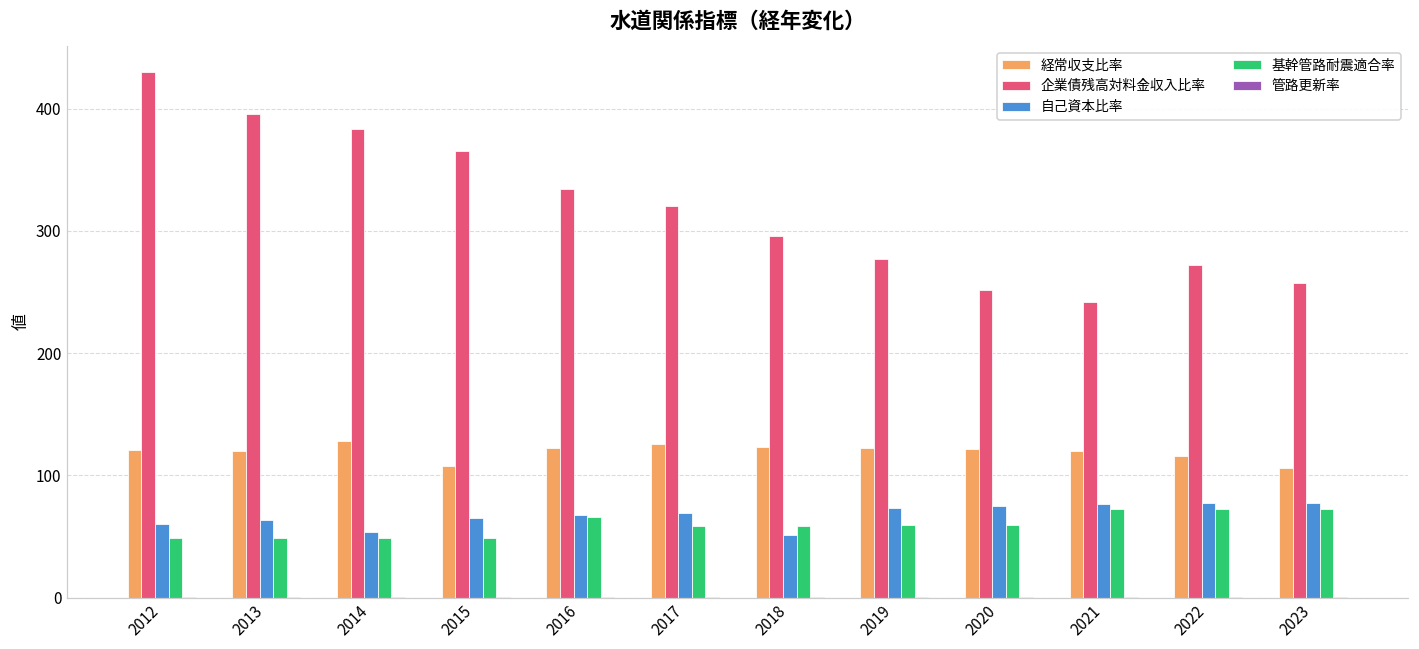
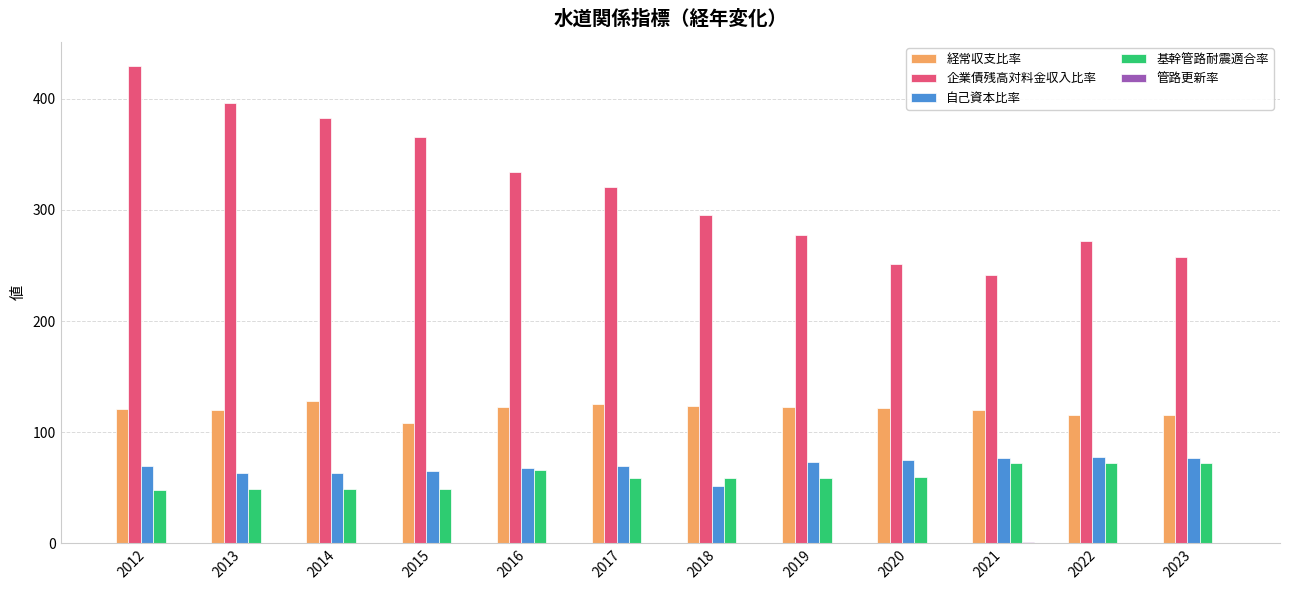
  {
    "経常収支比率": {
      "2012": 121,
      "2013": 120,
      "2014": 128,
      "2015": 108,
      "2016": 123,
      "2017": 125,
      "2018": 124,
      "2019": 122,
      "2020": 122,
      "2021": 120,
      "2022": 116,
-     "2023": 106
+     "2023": 115
    },
    "企業債残高対料金収入比率": {
      "2012": 430,
      "2013": 396,
      "2014": 383,
      "2015": 366,
      "2016": 335,
      "2017": 320,
      "2018": 296,
      "2019": 277,
      "2020": 251,
      "2021": 242,
      "2022": 272,
      "2023": 257
    },
    "自己資本比率": {
-     "2012": 61,
+     "2012": 70,
      "2013": 63,
-     "2014": 53,
+     "2014": 63,
      "2015": 65,
      "2016": 67,
      "2017": 69,
      "2018": 51,
      "2019": 73,
      "2020": 75,
      "2021": 77,
      "2022": 77,
      "2023": 77
    },
    "基幹管路耐震適合率": {
      "2012": 48,
      "2013": 49,
      "2014": 49,
      "2015": 49,
      "2016": 66,
      "2017": 59,
      "2018": 59,
      "2019": 59,
      "2020": 59,
      "2021": 72,
      "2022": 72,
      "2023": 72
    }
  }
